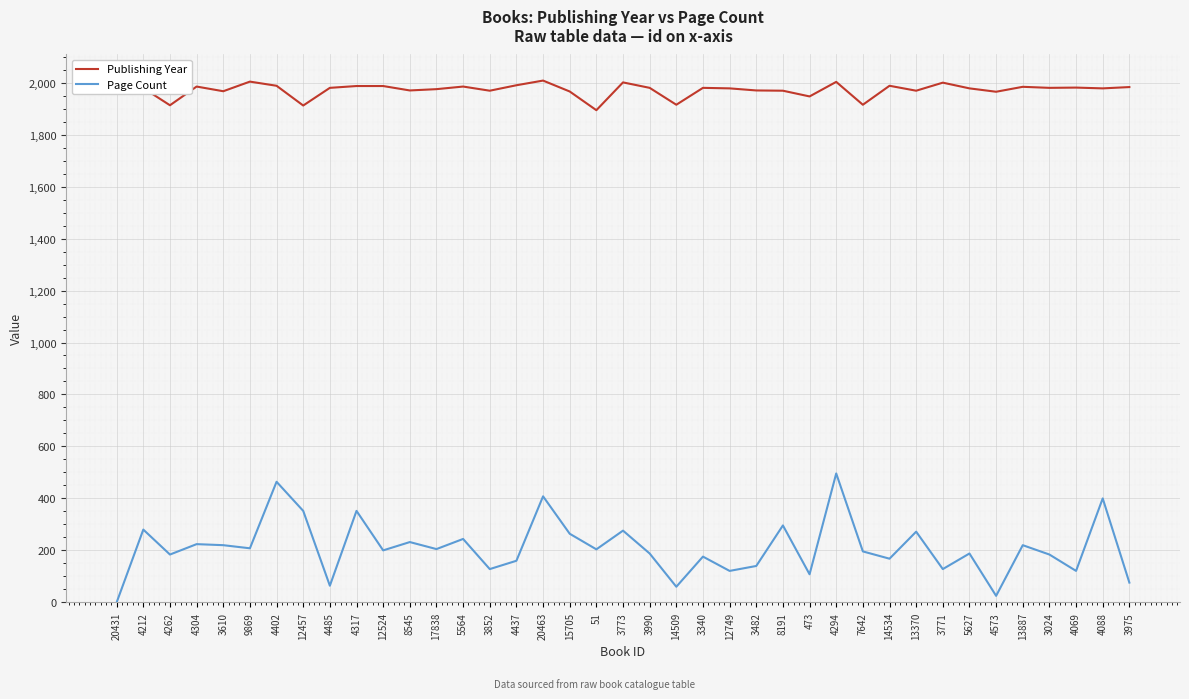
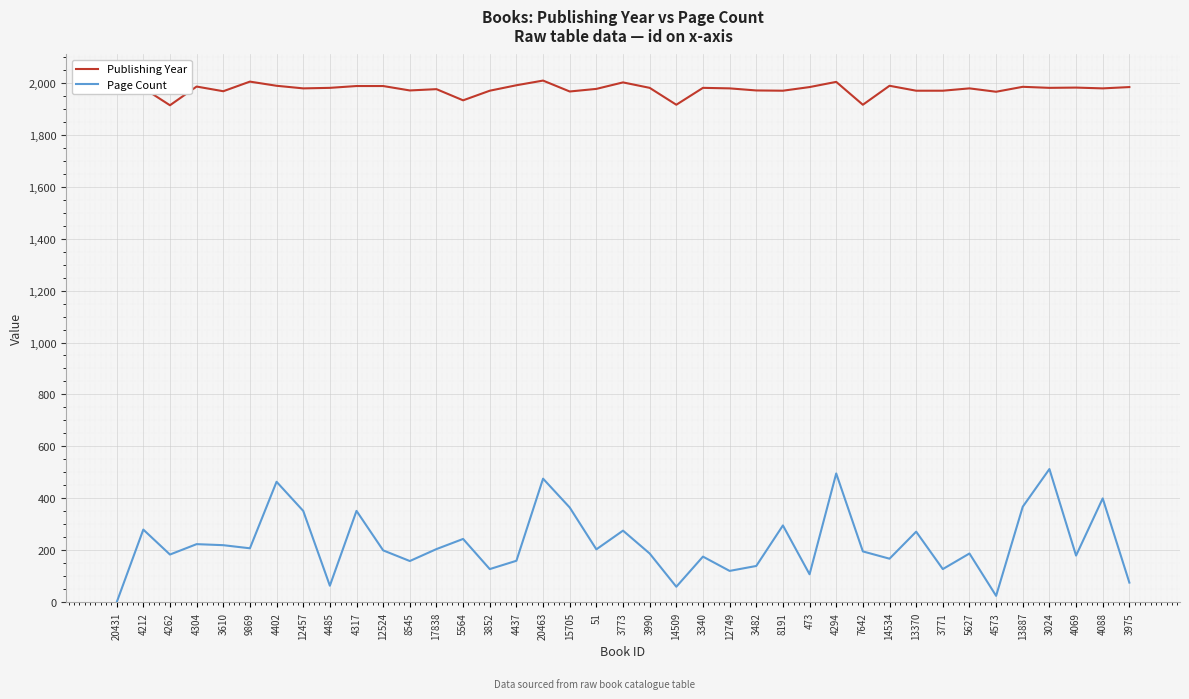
  {
    "Publishing Year": {
      "4262": "1,910",
      "4304": "1,990",
      "3610": "1,970",
      "9869": "2,000",
      "4402": "1,990",
-     "12457": "1,910",
+     "12457": "1,980",
      "4485": "1,980",
      "4317": "1,990",
      "12524": "1,990",
      "8545": "1,970",
      "17838": "1,980",
-     "5564": "1,990",
+     "5564": "1,930",
      "3852": "1,970",
      "4437": "1,990",
      "20463": "2,010",
      "15705": "1,970",
-     "51": "1,890",
+     "51": "1,980",
      "3773": "2,000",
      "3990": "1,980",
      "14509": "1,920",
      "3340": "1,980",
      "12749": "1,980",
      "3482": "1,970",
      "8191": "1,970",
-     "473": "1,950",
+     "473": "1,980",
      "4294": "2,000",
      "7642": "1,920",
      "14534": "1,990",
      "13370": "1,970",
-     "3771": "2,000",
+     "3771": "1,970",
      "5627": "1,980",
      "4573": "1,970",
      "13887": "1,980",
      "3024": "1,980",
      "4069": "1,980",
      "4088": "1,980",
      "3975": "1,980"
    },
    "Page Count": {
      "20431": "0",
      "4212": "280",
      "4262": "180",
      "4304": "220",
      "3610": "220",
      "9869": "210",
      "4402": "460",
      "12457": "350",
      "4485": "60",
      "4317": "350",
      "12524": "200",
-     "8545": "230",
+     "8545": "160",
      "17838": "210",
      "5564": "240",
      "3852": "130",
      "4437": "160",
-     "20463": "410",
-     "15705": "260",
+     "20463": "480",
+     "15705": "370",
      "51": "200",
      "3773": "280",
      "3990": "190",
      "14509": "60",
      "3340": "180",
      "12749": "120",
      "3482": "140",
      "8191": "300",
      "473": "110",
      "4294": "500",
      "7642": "200",
      "14534": "170",
      "13370": "270",
      "3771": "130",
      "5627": "190",
      "4573": "30",
-     "13887": "220",
-     "3024": "180",
-     "4069": "120",
+     "13887": "370",
+     "3024": "510",
+     "4069": "180",
      "4088": "400",
      "3975": "80"
    }
  }
